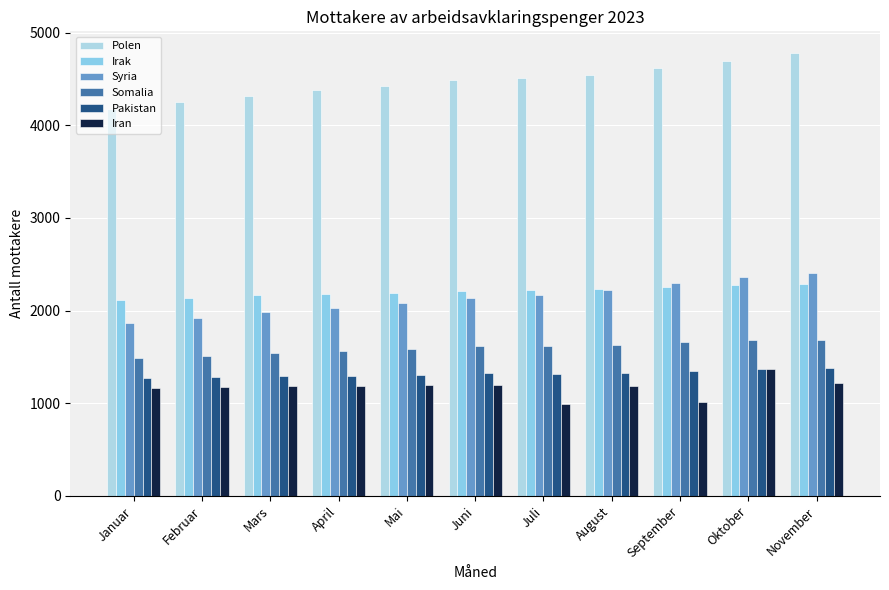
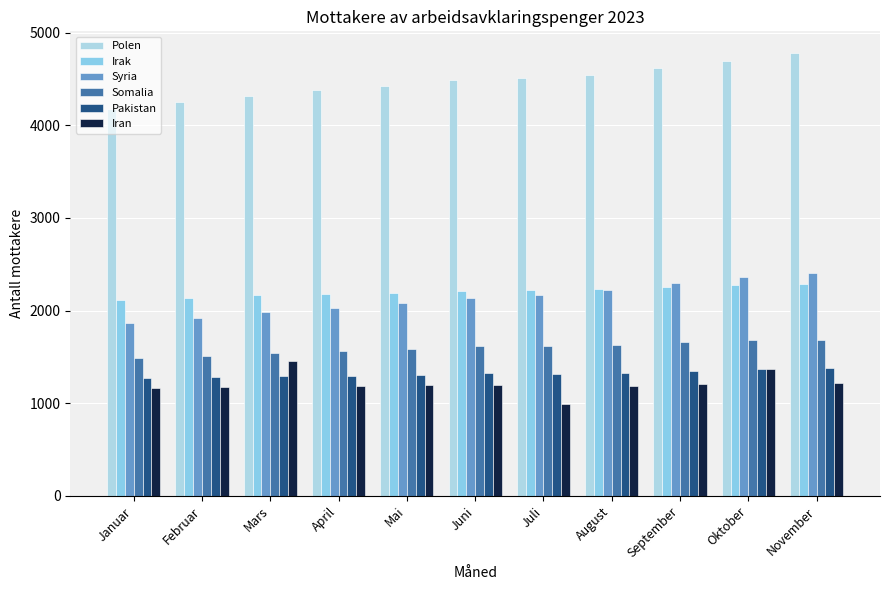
  {
    "Iran": {
      "Januar": 1200,
      "Februar": 1200,
-     "Mars": 1200,
+     "Mars": 1500,
      "April": 1200,
      "Mai": 1200,
      "Juni": 1200,
      "Juli": 1000,
      "August": 1200,
-     "September": 1000,
+     "September": 1200,
      "Oktober": 1400,
      "November": 1200
    }
  }
